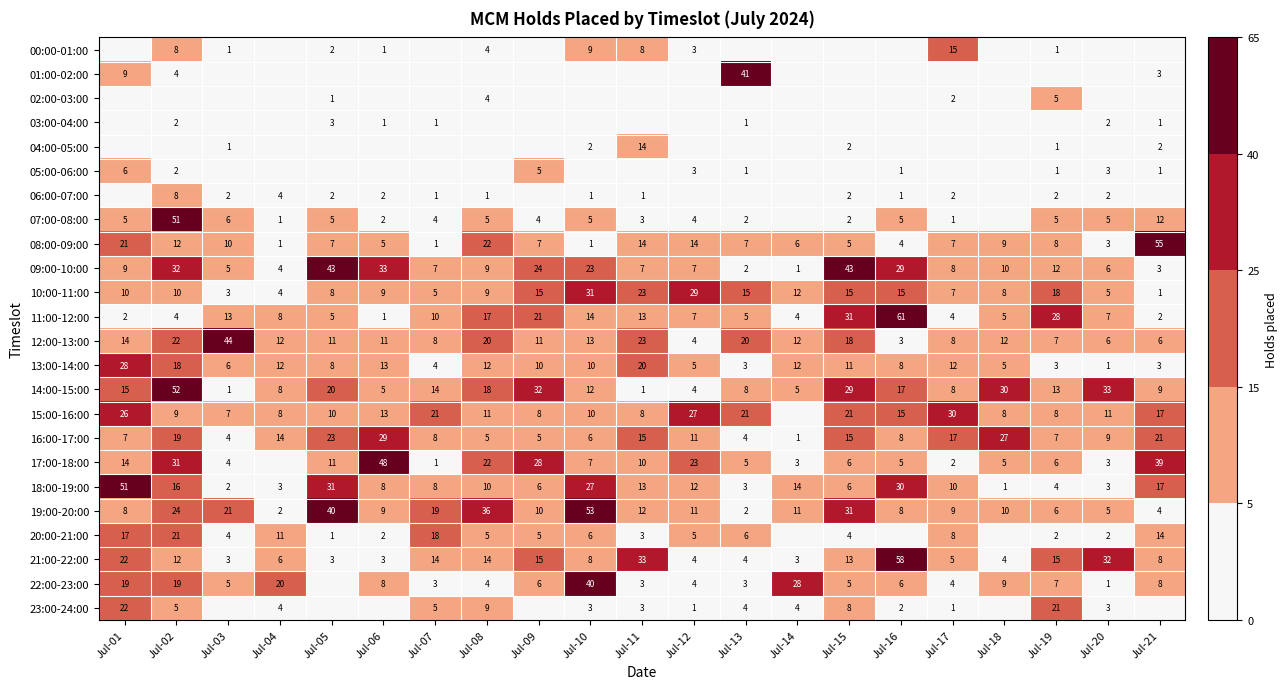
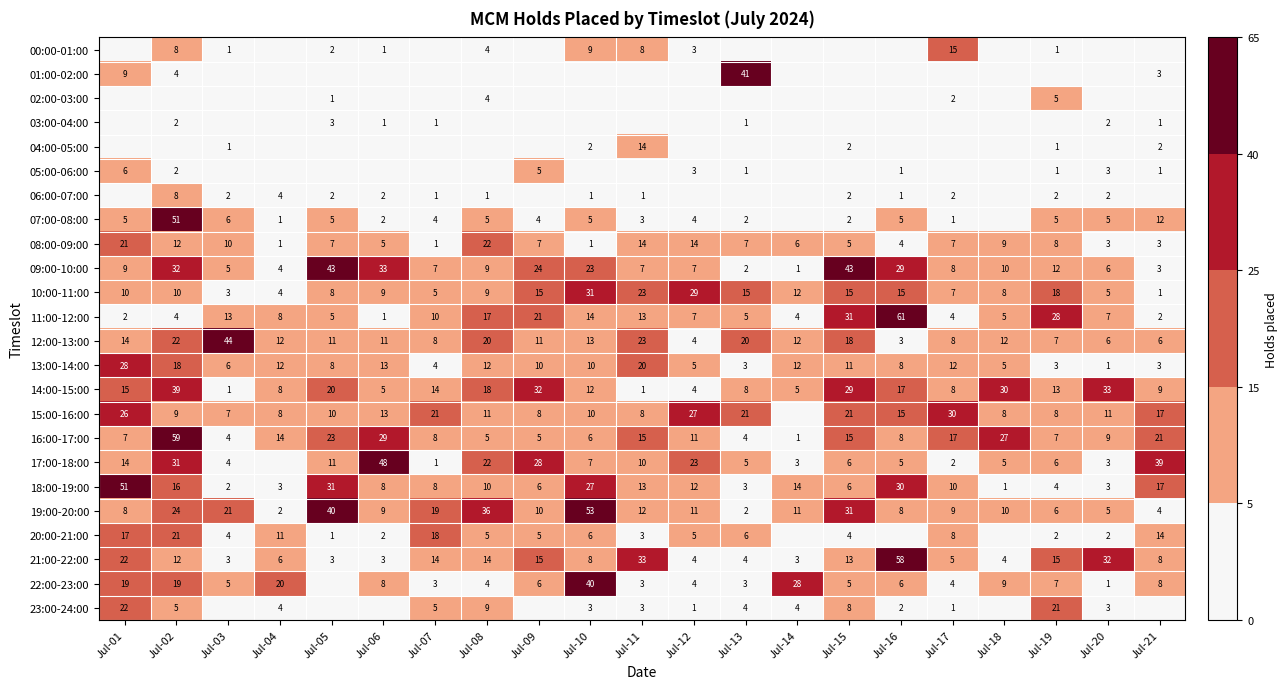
  {
    "08:00-09:00": {
      "Jul-01": 21,
      "Jul-02": 12,
      "Jul-03": 10,
      "Jul-04": 1,
      "Jul-05": 7,
      "Jul-06": 5,
      "Jul-07": 1,
      "Jul-08": 22,
      "Jul-09": 7,
      "Jul-10": 1,
      "Jul-11": 14,
      "Jul-12": 14,
      "Jul-13": 7,
      "Jul-14": 6,
      "Jul-15": 5,
      "Jul-16": 4,
      "Jul-17": 7,
      "Jul-18": 9,
      "Jul-19": 8,
      "Jul-20": 3,
-     "Jul-21": 55
+     "Jul-21": 3
    },
    "14:00-15:00": {
      "Jul-01": 15,
-     "Jul-02": 52,
+     "Jul-02": 39,
      "Jul-03": 1,
      "Jul-04": 8,
      "Jul-05": 20,
      "Jul-06": 5,
      "Jul-07": 14,
      "Jul-08": 18,
      "Jul-09": 32,
      "Jul-10": 12,
      "Jul-11": 1,
      "Jul-12": 4,
      "Jul-13": 8,
      "Jul-14": 5,
      "Jul-15": 29,
      "Jul-16": 17,
      "Jul-17": 8,
      "Jul-18": 30,
      "Jul-19": 13,
      "Jul-20": 33,
      "Jul-21": 9
    },
    "16:00-17:00": {
      "Jul-01": 7,
-     "Jul-02": 19,
+     "Jul-02": 59,
      "Jul-03": 4,
      "Jul-04": 14,
      "Jul-05": 23,
      "Jul-06": 29,
      "Jul-07": 8,
      "Jul-08": 5,
      "Jul-09": 5,
      "Jul-10": 6,
      "Jul-11": 15,
      "Jul-12": 11,
      "Jul-13": 4,
      "Jul-14": 1,
      "Jul-15": 15,
      "Jul-16": 8,
      "Jul-17": 17,
      "Jul-18": 27,
      "Jul-19": 7,
      "Jul-20": 9,
      "Jul-21": 21
    }
  }
